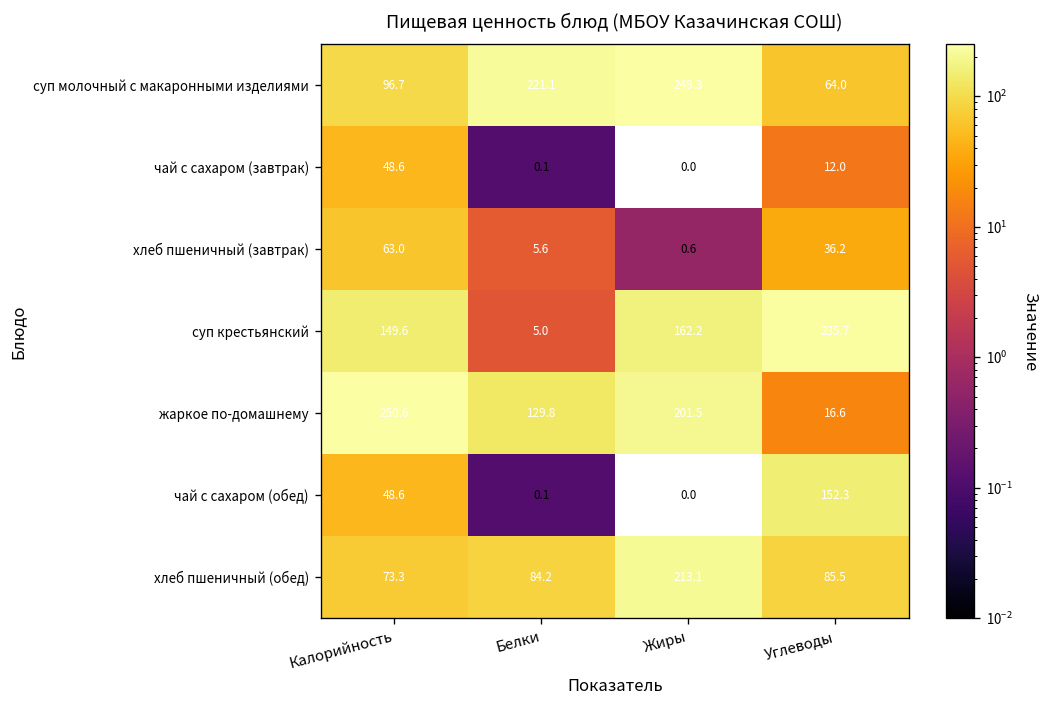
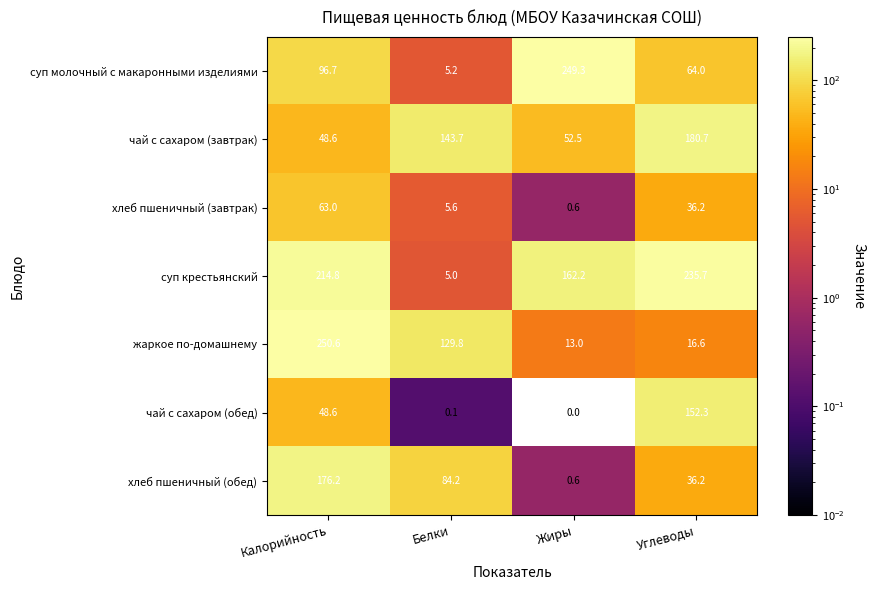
  {
    "суп молочный с макаронными изделиями": {
      "Калорийность": 96.7,
-     "Белки": 221.1,
+     "Белки": 5.2,
      "Жиры": 249.3,
      "Углеводы": 64.0
    },
    "чай с сахаром (завтрак)": {
      "Калорийность": 48.6,
-     "Белки": 0.1,
-     "Жиры": 0.0,
-     "Углеводы": 12.0
+     "Белки": 143.7,
+     "Жиры": 52.5,
+     "Углеводы": 180.7
    },
    "хлеб пшеничный (завтрак)": {
      "Калорийность": 63.0,
      "Белки": 5.6,
      "Жиры": 0.6,
      "Углеводы": 36.2
    },
    "суп крестьянский": {
-     "Калорийность": 149.6,
+     "Калорийность": 214.8,
      "Белки": 5.0,
      "Жиры": 162.2,
      "Углеводы": 235.7
    },
    "жаркое по-домашнему": {
      "Калорийность": 250.6,
      "Белки": 129.8,
-     "Жиры": 201.5,
+     "Жиры": 13.0,
      "Углеводы": 16.6
    },
    "чай с сахаром (обед)": {
      "Калорийность": 48.6,
      "Белки": 0.1,
      "Жиры": 0.0,
      "Углеводы": 152.3
    },
    "хлеб пшеничный (обед)": {
-     "Калорийность": 73.3,
+     "Калорийность": 176.2,
      "Белки": 84.2,
-     "Жиры": 213.1,
-     "Углеводы": 85.5
+     "Жиры": 0.6,
+     "Углеводы": 36.2
    }
  }
